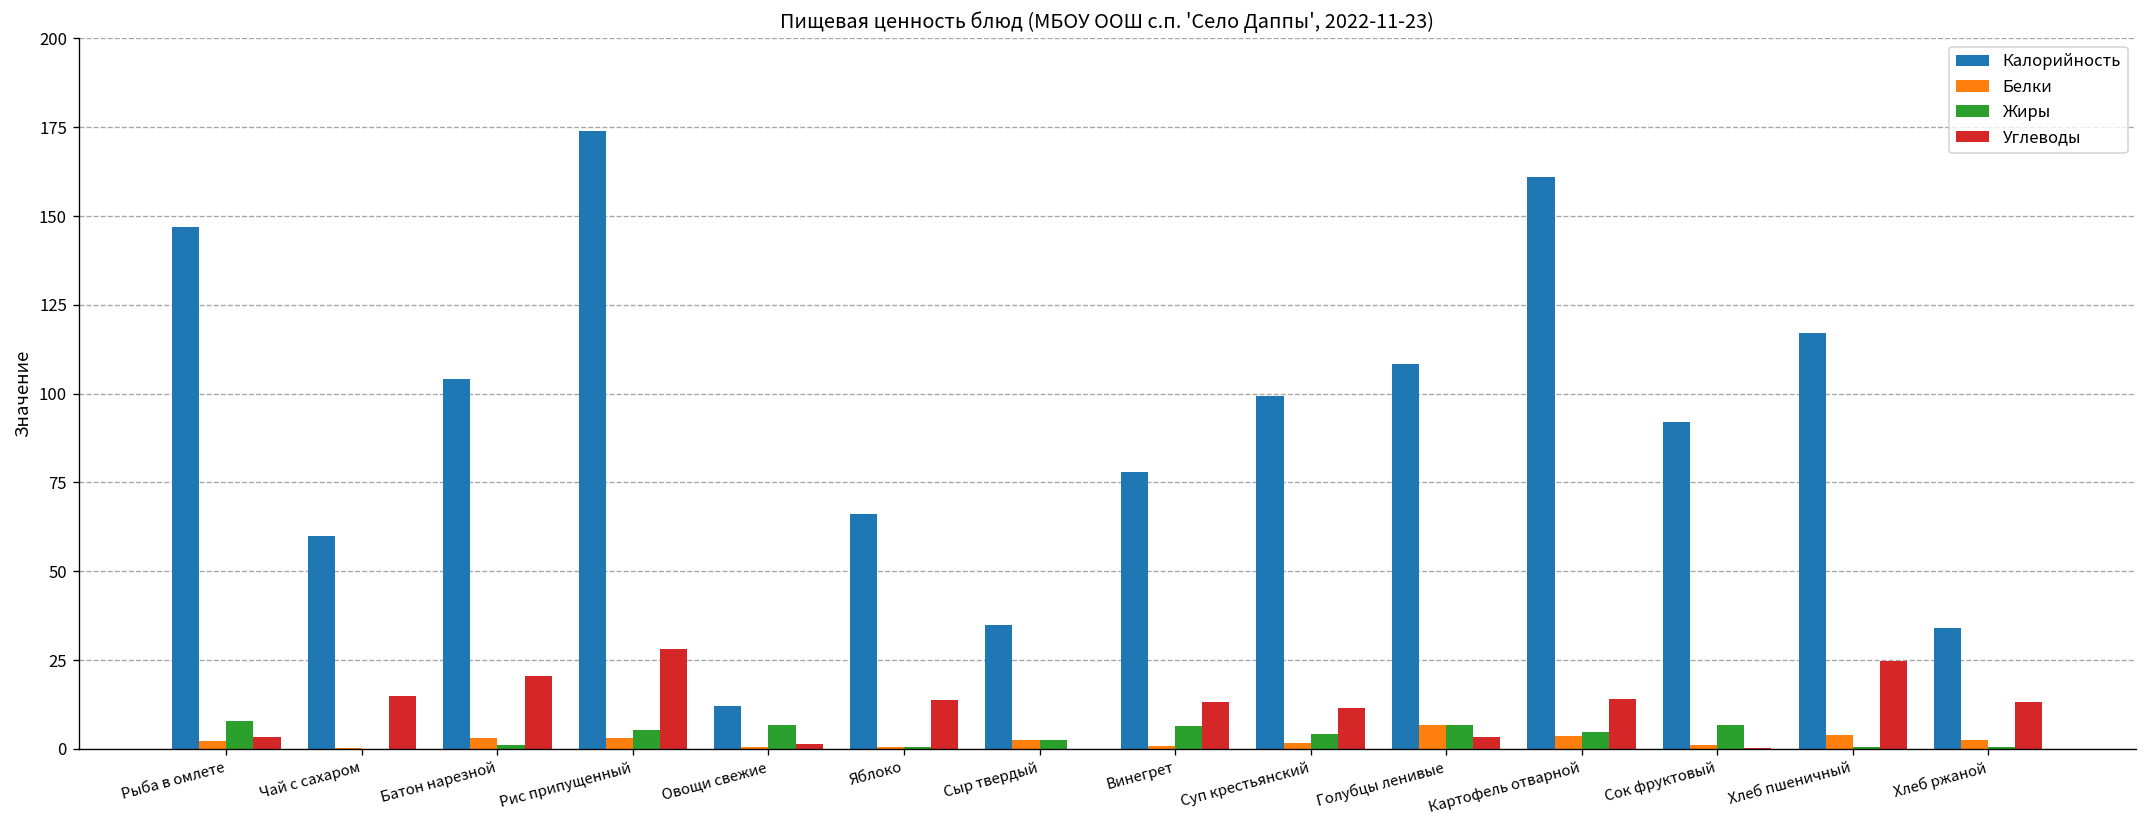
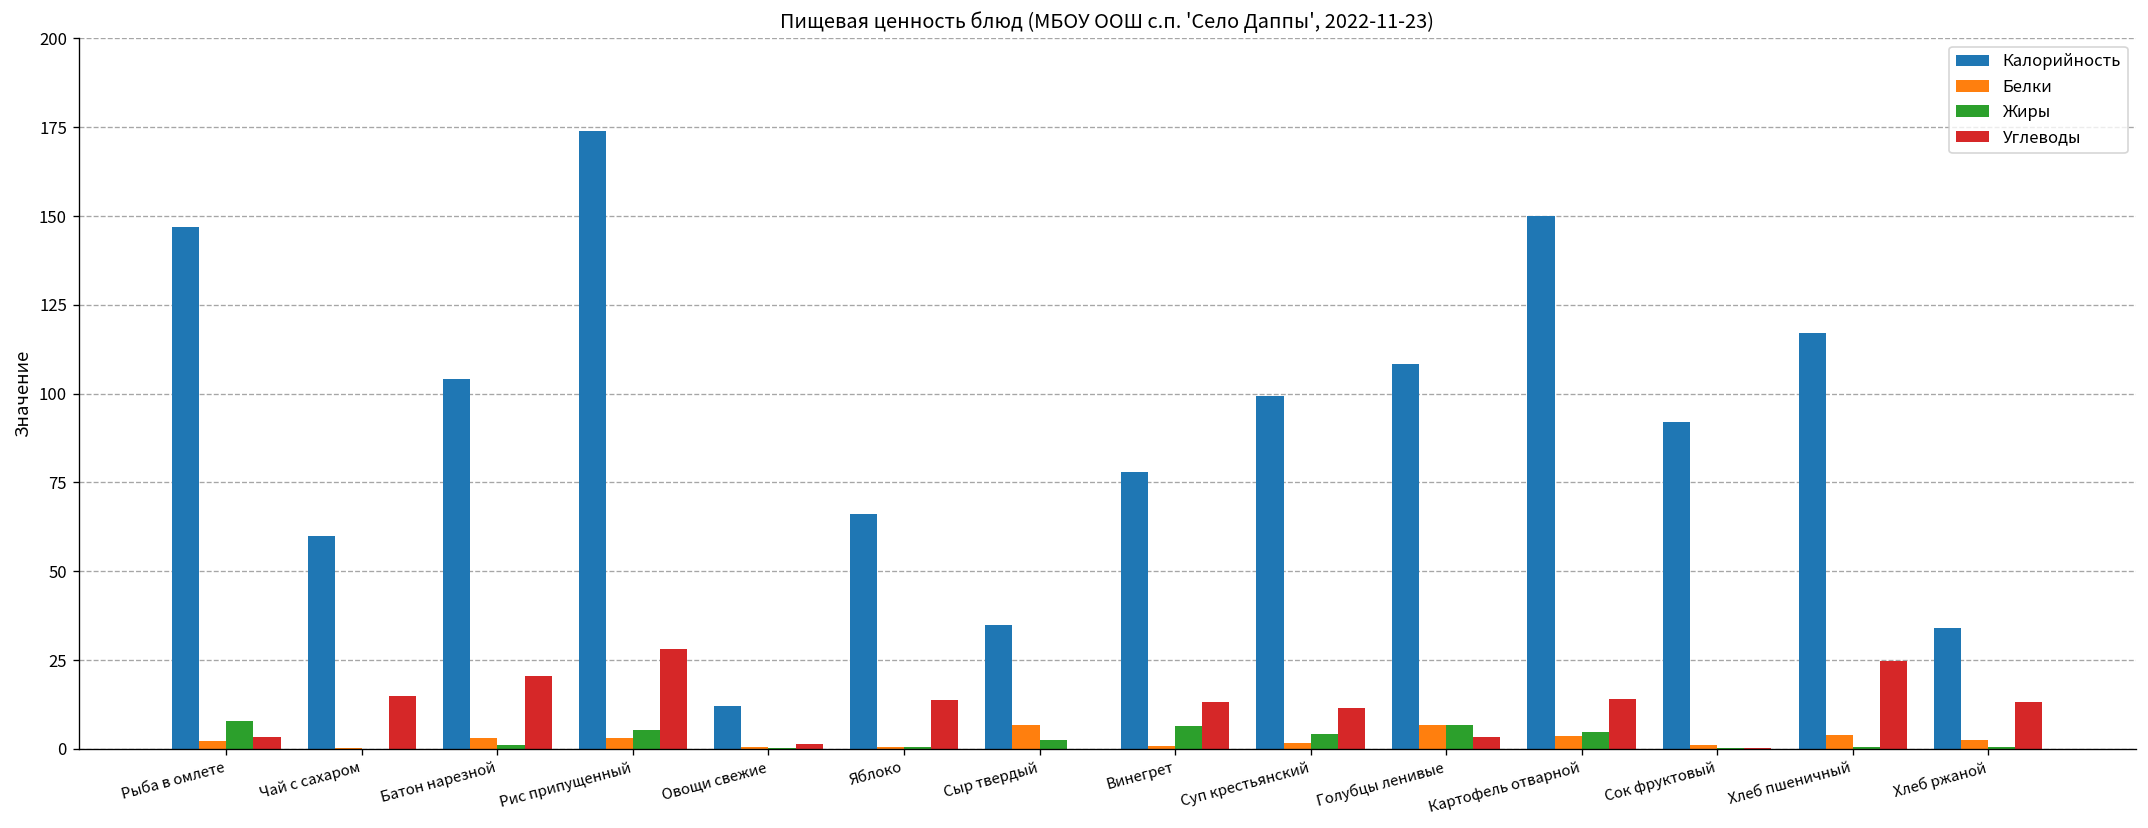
  {
    "Калорийность": {
      "Рыба в омлете": 147,
      "Чай с сахаром": 60,
      "Батон нарезной": 104,
      "Рис припущенный": 174,
      "Овощи свежие": 12,
      "Яблоко": 66,
      "Сыр твердый": 35,
      "Винегрет": 78,
      "Суп крестьянский": 99,
      "Голубцы ленивые": 108,
-     "Картофель отварной": 161,
+     "Картофель отварной": 150,
      "Сок фруктовый": 92,
      "Хлеб пшеничный": 117,
      "Хлеб ржаной": 34
    },
    "Белки": {
      "Рыба в омлете": 2,
      "Батон нарезной": 3,
      "Рис припущенный": 3,
-     "Сыр твердый": 3,
+     "Сыр твердый": 7,
      "Суп крестьянский": 2,
      "Голубцы ленивые": 7,
      "Картофель отварной": 3,
      "Сок фруктовый": 1,
      "Хлеб пшеничный": 4,
      "Хлеб ржаной": 3
    },
    "Жиры": {
      "Рыба в омлете": 8,
      "Чай с сахаром": 0,
      "Батон нарезной": 1,
      "Рис припущенный": 5,
-     "Овощи свежие": 7,
+     "Овощи свежие": 0,
      "Сыр твердый": 3,
      "Винегрет": 6,
      "Суп крестьянский": 4,
      "Голубцы ленивые": 7,
      "Картофель отварной": 5,
-     "Сок фруктовый": 7
+     "Сок фруктовый": 0
    },
    "Углеводы": {
      "Рыба в омлете": 3,
      "Чай с сахаром": 15,
      "Батон нарезной": 21,
      "Рис припущенный": 28,
      "Овощи свежие": 1,
      "Яблоко": 14,
      "Сыр твердый": 0,
      "Винегрет": 13,
      "Суп крестьянский": 12,
      "Голубцы ленивые": 3,
      "Картофель отварной": 14,
      "Хлеб пшеничный": 25,
      "Хлеб ржаной": 13
    }
  }
